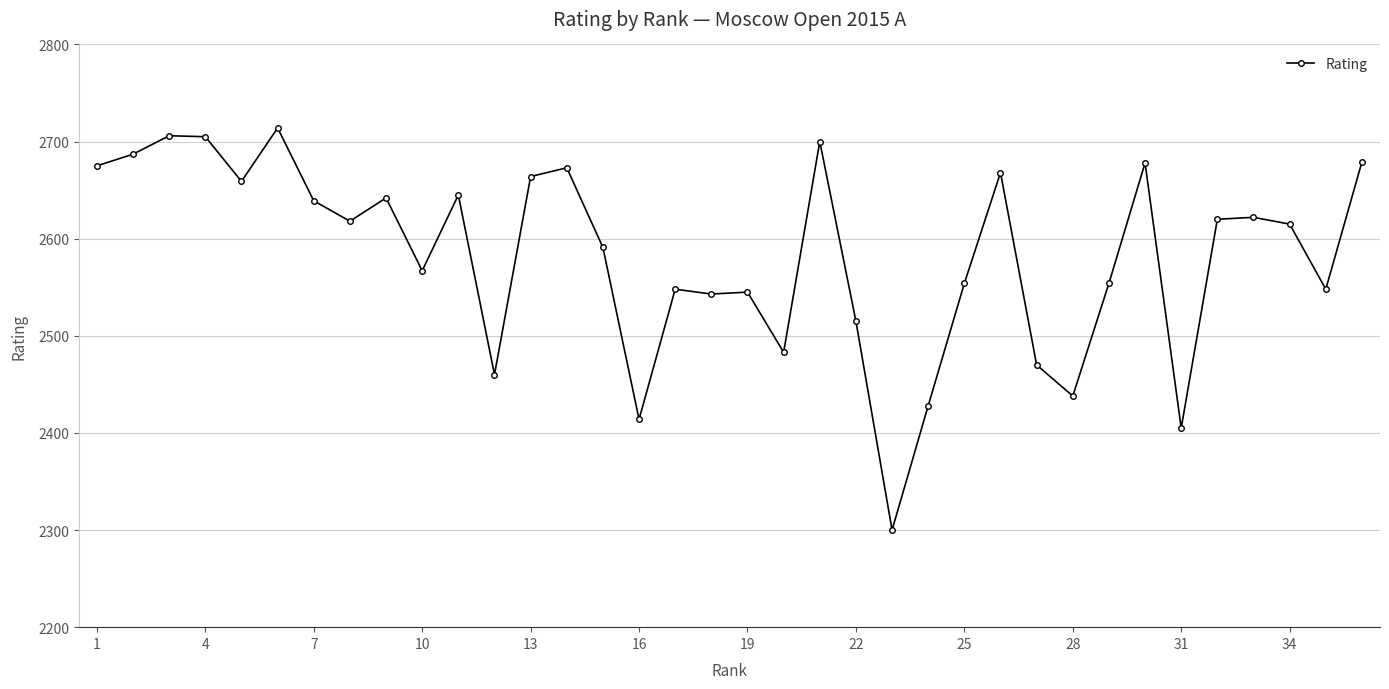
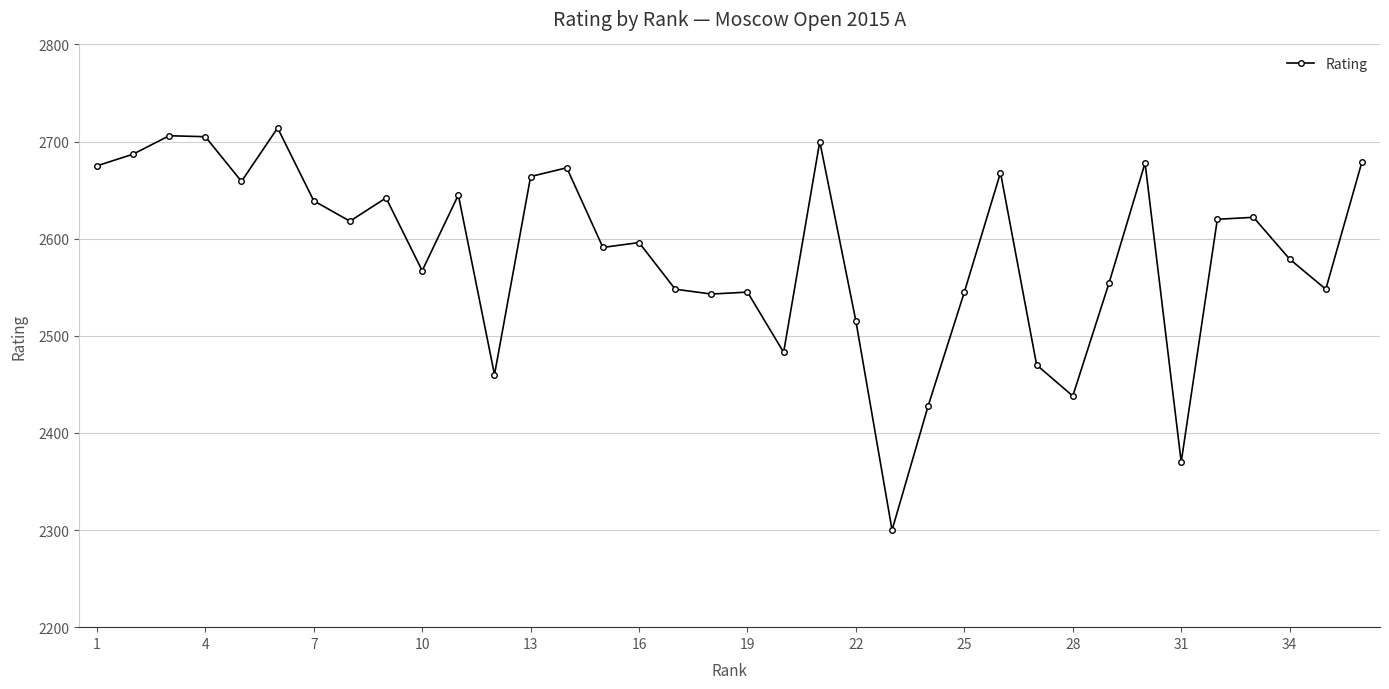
  {
    "1": 2680,
    "4": 2710,
    "7": 2640,
    "10": 2570,
    "13": 2660,
-   "16": 2410,
+   "16": 2600,
    "19": 2550,
    "22": 2520,
-   "25": 2554,
+   "25": 2545,
    "28": 2440,
-   "31": 2410,
-   "34": 2620
+   "31": 2370,
+   "34": 2580
  }
